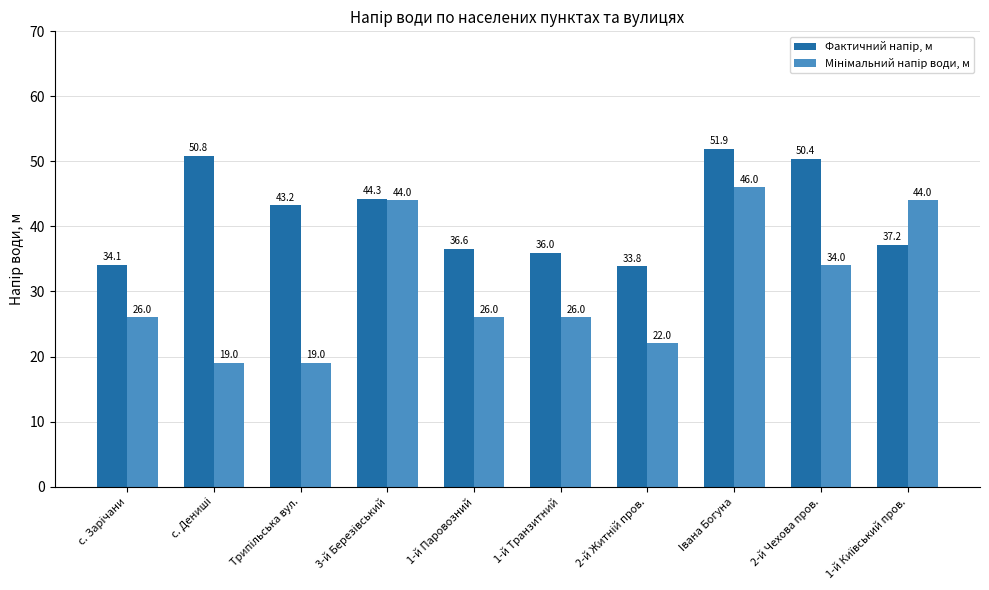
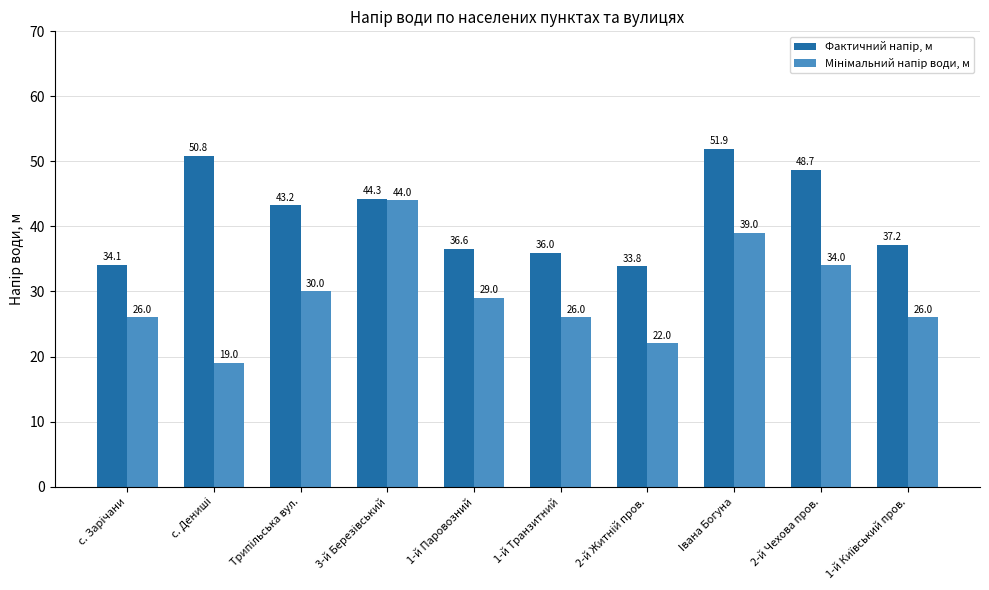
  {
    "Фактичний напір, м": {
      "с. Зарічани": 34.1,
      "с. Дениші": 50.8,
      "Трипільська вул.": 43.2,
      "3-й Березівський": 44.3,
      "1-й Паровозний": 36.6,
      "1-й Транзитний": 36.0,
      "2-й Житній пров.": 33.8,
      "Івана Богуна": 51.9,
-     "2-й Чехова пров.": 50.4,
+     "2-й Чехова пров.": 48.7,
      "1-й Київський пров.": 37.2
    },
    "Мінімальний напір води, м": {
      "с. Зарічани": 26.0,
      "с. Дениші": 19.0,
-     "Трипільська вул.": 19.0,
+     "Трипільська вул.": 30.0,
      "3-й Березівський": 44.0,
-     "1-й Паровозний": 26.0,
+     "1-й Паровозний": 29.0,
      "1-й Транзитний": 26.0,
      "2-й Житній пров.": 22.0,
-     "Івана Богуна": 46.0,
+     "Івана Богуна": 39.0,
      "2-й Чехова пров.": 34.0,
-     "1-й Київський пров.": 44.0
+     "1-й Київський пров.": 26.0
    }
  }
